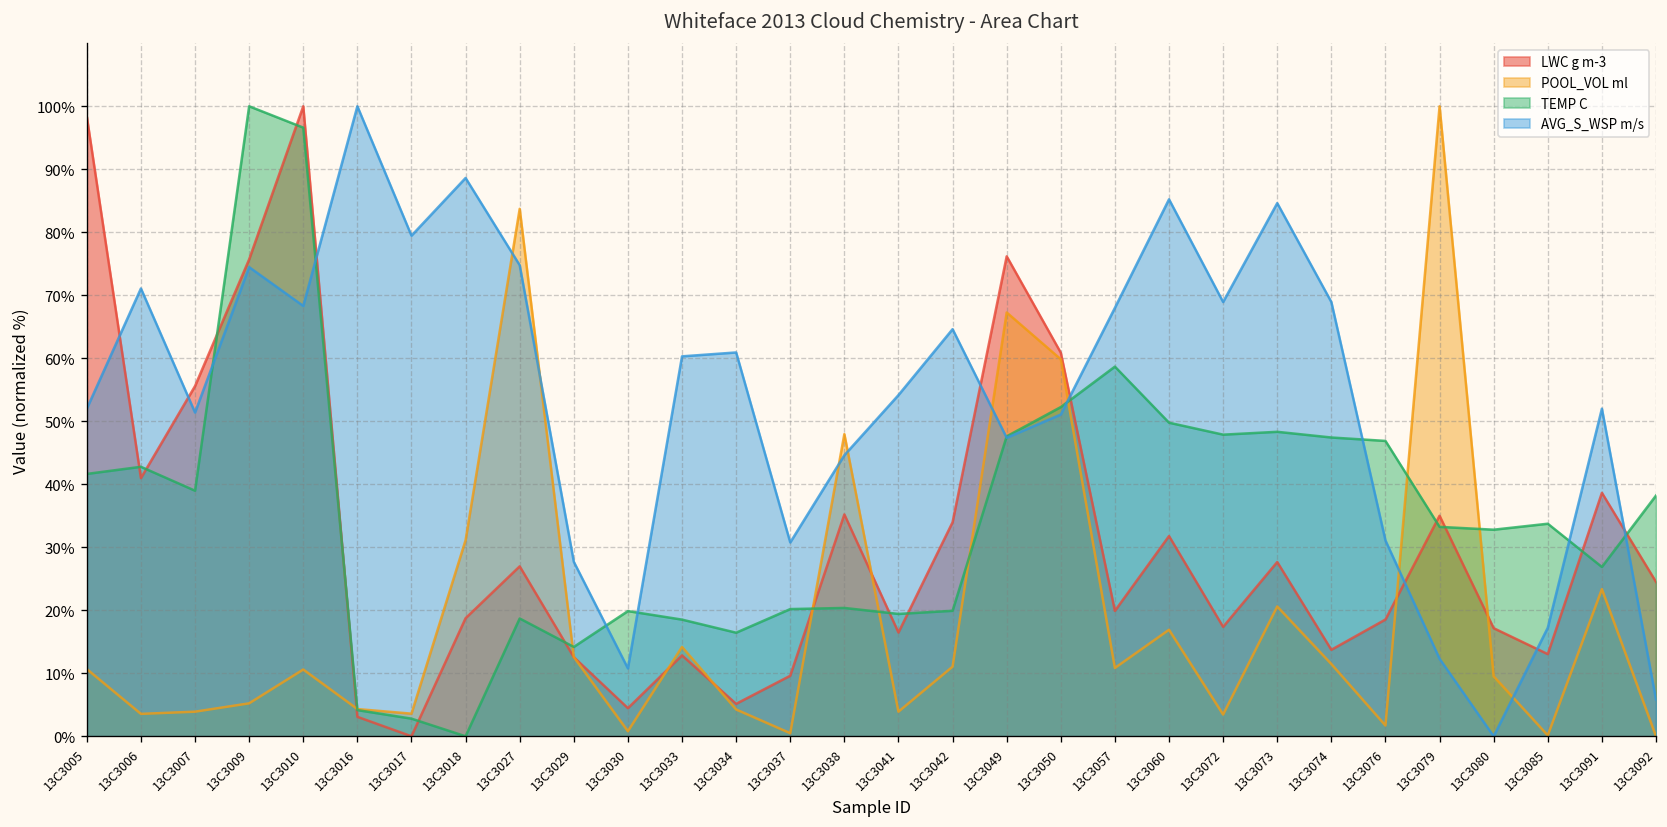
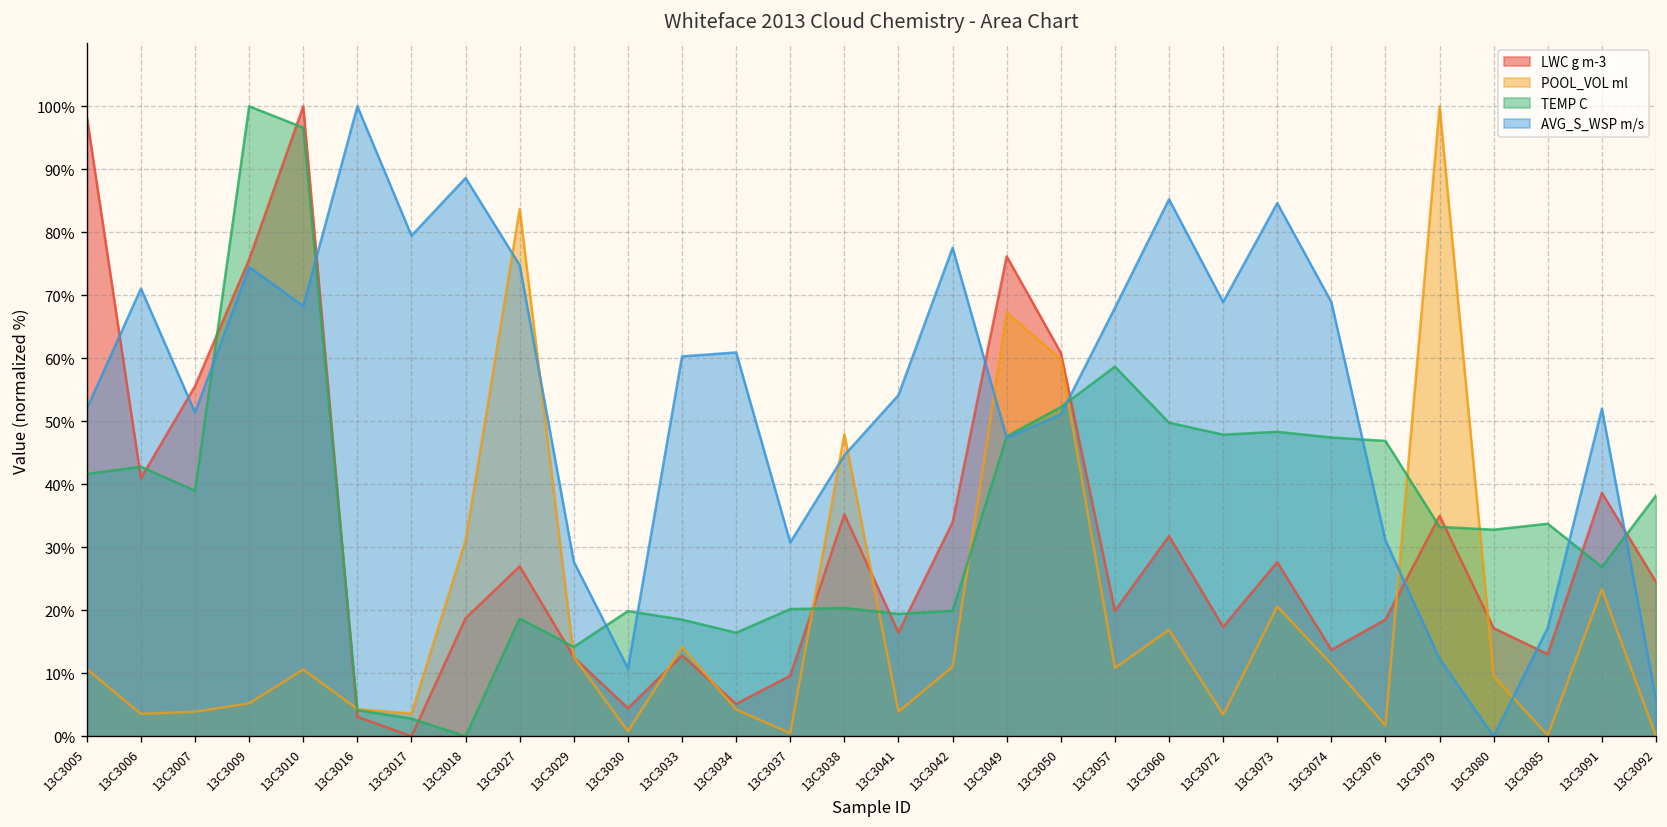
  {
    "LWC g m-3": {
      "13C3005": "98%",
      "13C3006": "41%",
      "13C3007": "56%",
      "13C3009": "76%",
      "13C3010": "100%",
      "13C3016": "3%",
      "13C3017": "0%",
      "13C3018": "19%",
      "13C3027": "27%",
      "13C3030": "4%",
      "13C3033": "13%",
      "13C3034": "5%",
      "13C3037": "10%",
      "13C3038": "35%",
      "13C3041": "16%",
      "13C3042": "34%",
      "13C3049": "76%",
      "13C3050": "61%",
      "13C3057": "20%",
      "13C3060": "32%",
      "13C3072": "17%",
      "13C3073": "28%",
      "13C3074": "14%",
      "13C3076": "19%",
      "13C3079": "35%",
      "13C3080": "17%",
      "13C3085": "13%",
      "13C3091": "39%",
      "13C3092": "25%"
    },
    "POOL_VOL ml": {
      "13C3005": "11%",
      "13C3006": "4%",
      "13C3007": "4%",
      "13C3009": "5%",
      "13C3010": "11%",
      "13C3017": "4%",
      "13C3018": "31%",
      "13C3027": "84%",
      "13C3030": "1%",
      "13C3033": "14%",
      "13C3034": "4%",
      "13C3037": "0%",
      "13C3038": "48%",
      "13C3041": "4%",
      "13C3042": "11%",
      "13C3049": "67%",
      "13C3050": "60%",
      "13C3057": "11%",
      "13C3060": "17%",
      "13C3072": "3%",
      "13C3073": "21%",
      "13C3074": "11%",
      "13C3076": "2%",
      "13C3079": "100%",
      "13C3080": "10%",
      "13C3085": "0%",
      "13C3091": "23%",
      "13C3092": "0%"
    },
    "TEMP C": {
      "13C3005": "42%",
      "13C3006": "43%",
      "13C3007": "39%",
      "13C3009": "100%",
      "13C3010": "97%",
      "13C3017": "3%",
      "13C3018": "0%",
      "13C3027": "19%",
      "13C3029": "14%",
      "13C3030": "20%",
      "13C3033": "19%",
      "13C3034": "16%",
      "13C3037": "20%",
      "13C3038": "20%",
      "13C3041": "19%",
      "13C3042": "20%",
      "13C3050": "52%",
      "13C3057": "59%",
      "13C3060": "50%",
      "13C3072": "48%",
      "13C3073": "48%",
      "13C3074": "47%",
      "13C3076": "47%",
      "13C3079": "33%",
      "13C3080": "33%",
      "13C3085": "34%",
      "13C3091": "27%",
      "13C3092": "38%"
    },
    "AVG_S_WSP m/s": {
      "13C3005": "52%",
      "13C3006": "71%",
      "13C3007": "51%",
      "13C3009": "74%",
      "13C3010": "68%",
      "13C3016": "100%",
      "13C3017": "79%",
      "13C3018": "89%",
      "13C3027": "75%",
      "13C3029": "28%",
      "13C3030": "11%",
      "13C3033": "60%",
      "13C3034": "61%",
      "13C3037": "31%",
      "13C3038": "45%",
      "13C3041": "54%",
-     "13C3042": "65%",
+     "13C3042": "78%",
      "13C3050": "51%",
      "13C3057": "68%",
      "13C3060": "85%",
      "13C3072": "69%",
      "13C3073": "85%",
      "13C3074": "69%",
      "13C3076": "31%",
      "13C3079": "12%",
      "13C3080": "0%",
      "13C3085": "17%",
      "13C3091": "52%",
      "13C3092": "6%"
    }
  }
